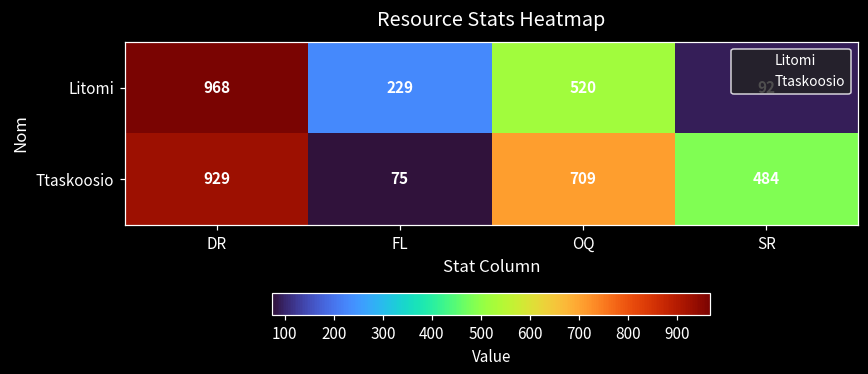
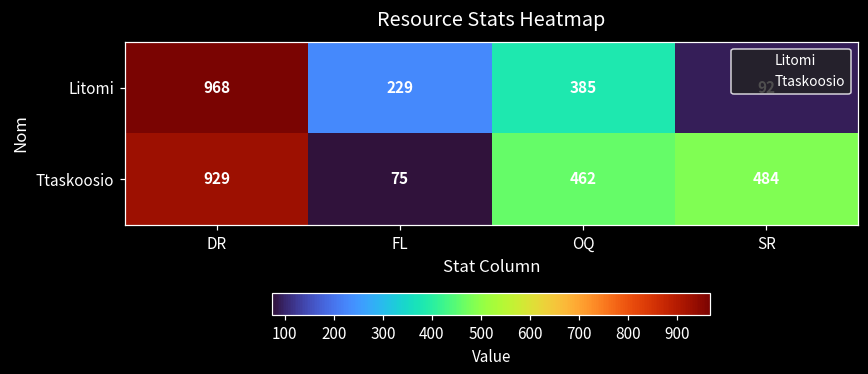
  {
    "Litomi": {
      "DR": 968,
      "FL": 229,
-     "OQ": 520
+     "OQ": 385
    },
    "Ttaskoosio": {
      "DR": 929,
      "FL": 75,
-     "OQ": 709,
+     "OQ": 462,
      "SR": 484
    }
  }
